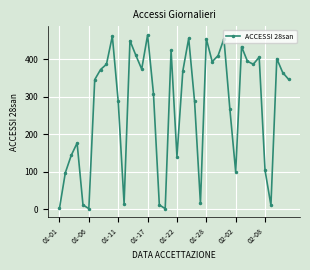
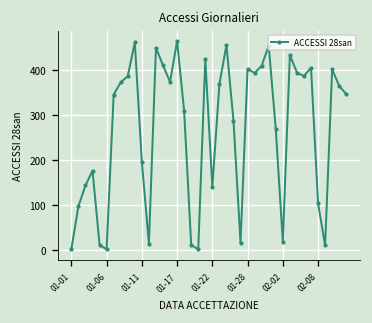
  {
    "01-01": 0,
    "01-06": 0,
-   "01-11": 290,
+   "01-11": 200,
    "01-17": 460,
    "01-22": 140,
-   "01-28": 450,
-   "02-02": 100,
+   "01-28": 400,
+   "02-02": 20,
    "02-08": 100
  }
